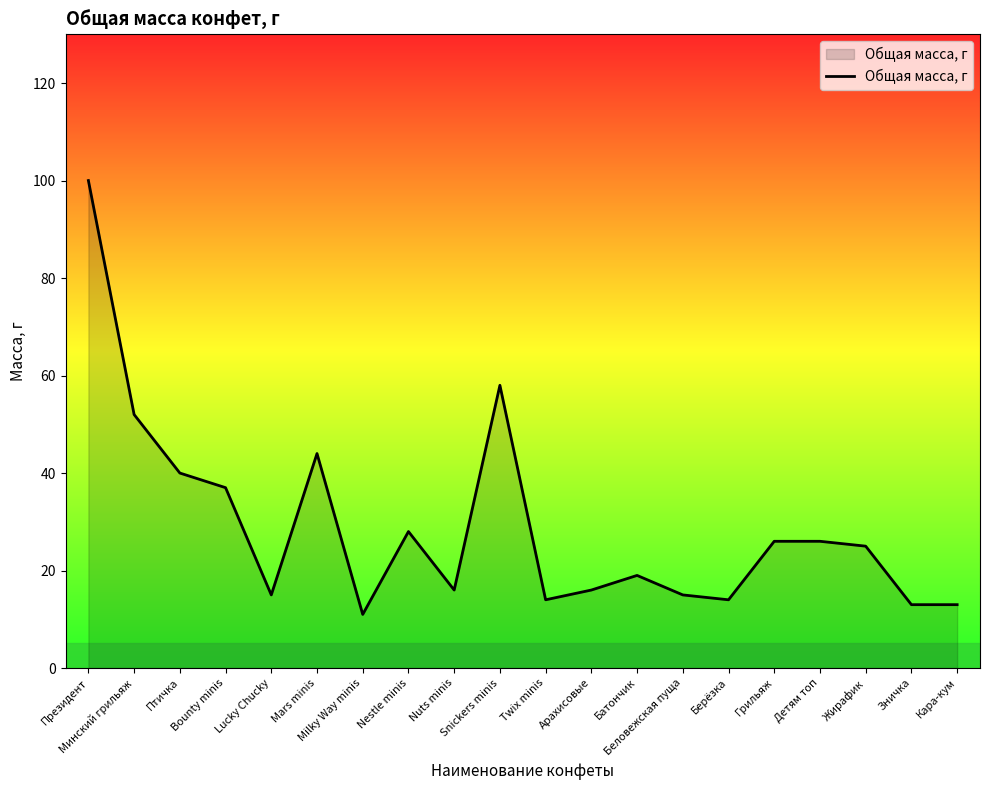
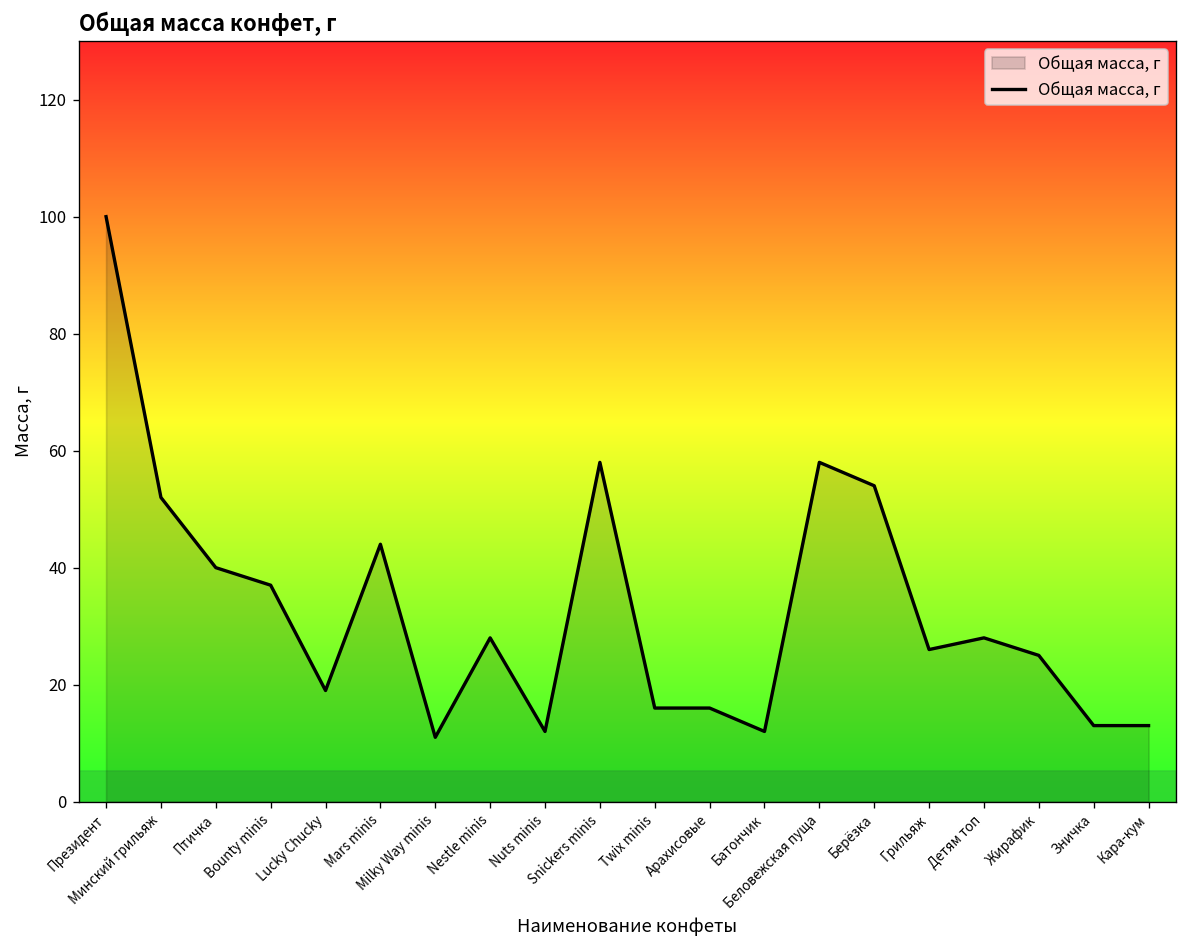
  {
    "Президент": 100,
    "Минский грильяж": 52,
    "Птичка": 40,
    "Bounty minis": 37,
-   "Lucky Chucky": 15,
+   "Lucky Chucky": 19,
    "Mars minis": 44,
    "Milky Way minis": 11,
    "Nestle minis": 28,
-   "Nuts minis": 16,
+   "Nuts minis": 12,
    "Snickers minis": 58,
-   "Twix minis": 14,
+   "Twix minis": 16,
    "Арахисовые": 16,
-   "Батончик": 19,
-   "Беловежская пуща": 15,
-   "Берёзка": 14,
+   "Батончик": 12,
+   "Беловежская пуща": 58,
+   "Берёзка": 54,
    "Грильяж": 26,
-   "Детям топ": 26,
+   "Детям топ": 28,
    "Жирафик": 25,
    "Зничка": 13,
    "Кара-кум": 13
  }
